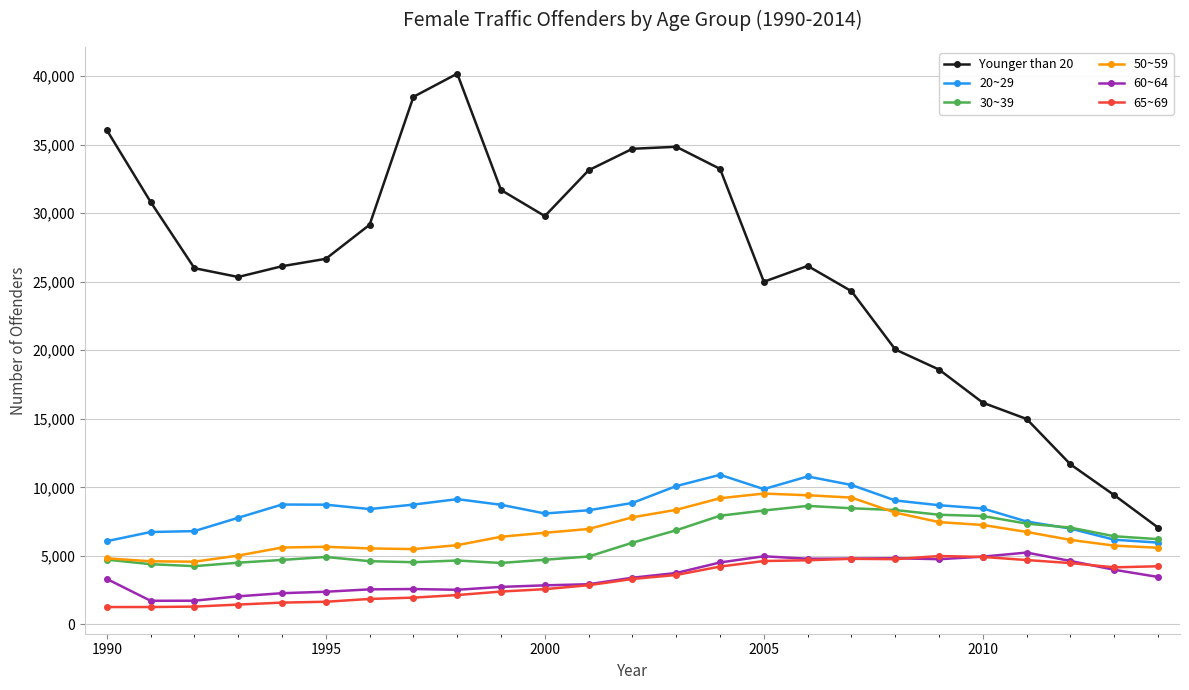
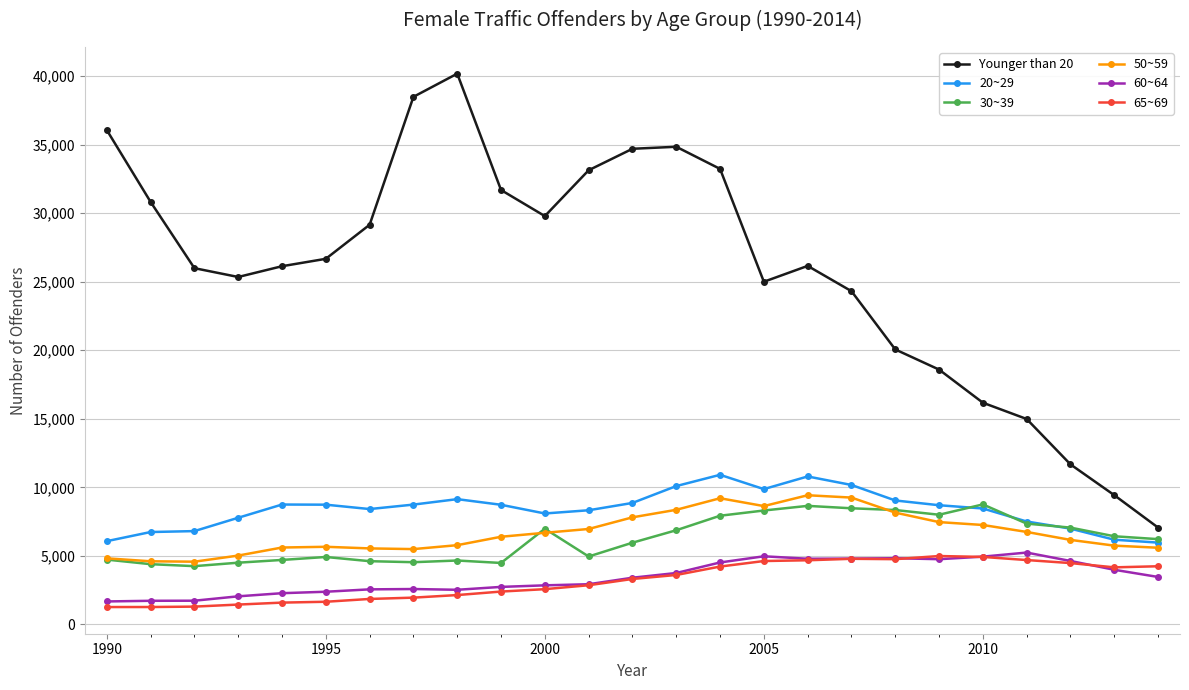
  {
    "Younger than 20": {
      "1990": "36,100",
      "1995": "26,700",
      "2000": "29,800",
      "2005": "25,000",
      "2010": "16,200"
    },
    "20~29": {
      "1990": "6,100",
      "1995": "8,700",
      "2000": "8,100",
      "2005": "9,900",
      "2010": "8,500"
    },
    "30~39": {
      "1995": "4,900",
-     "2000": "4,700",
+     "2000": "7,000",
      "2005": "8,300",
-     "2010": "7,900"
+     "2010": "8,800"
    },
    "50~59": {
      "1995": "5,700",
      "2000": "6,700",
-     "2005": "9,500",
+     "2005": "8,600",
      "2010": "7,300"
    },
    "60~64": {
-     "1990": "3,300",
+     "1990": "1,700",
      "1995": "2,400",
      "2000": "2,900",
      "2005": "5,000"
    },
    "65~69": {
      "1990": "1,300",
      "1995": "1,700",
      "2000": "2,600",
      "2005": "4,600"
    }
  }
